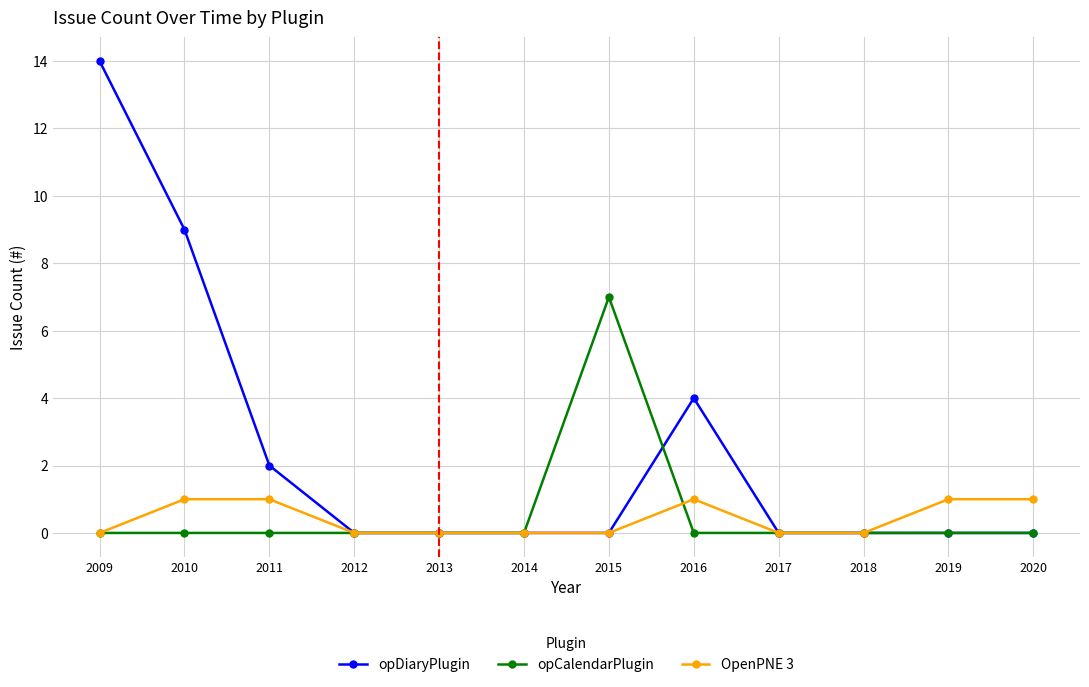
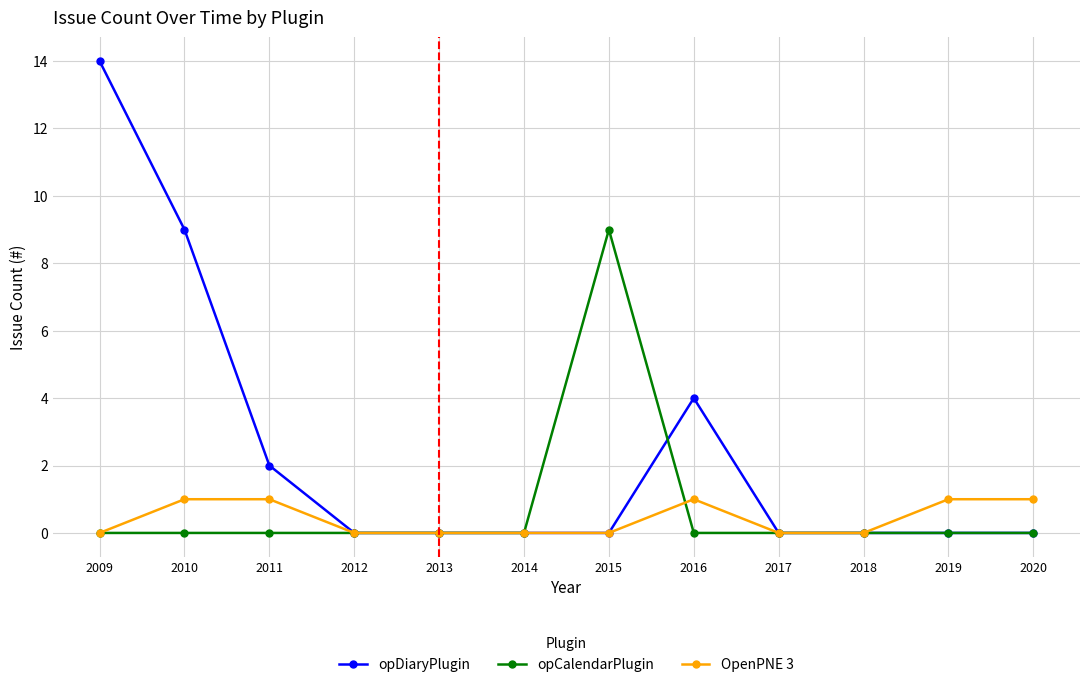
  {
    "opDiaryPlugin": {
      "2009": 14,
      "2010": 9,
      "2011": 2,
      "2016": 4
    },
    "opCalendarPlugin": {
      "2010": 0,
      "2011": 0,
-     "2015": 7,
+     "2015": 9,
      "2016": 0
    },
    "OpenPNE 3": {
      "2010": 1,
      "2011": 1,
      "2016": 1,
      "2019": 1,
      "2020": 1
    }
  }
